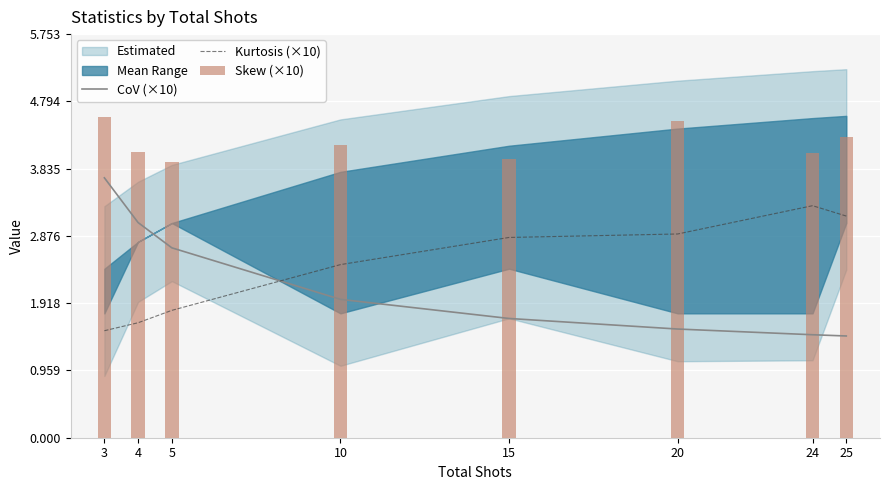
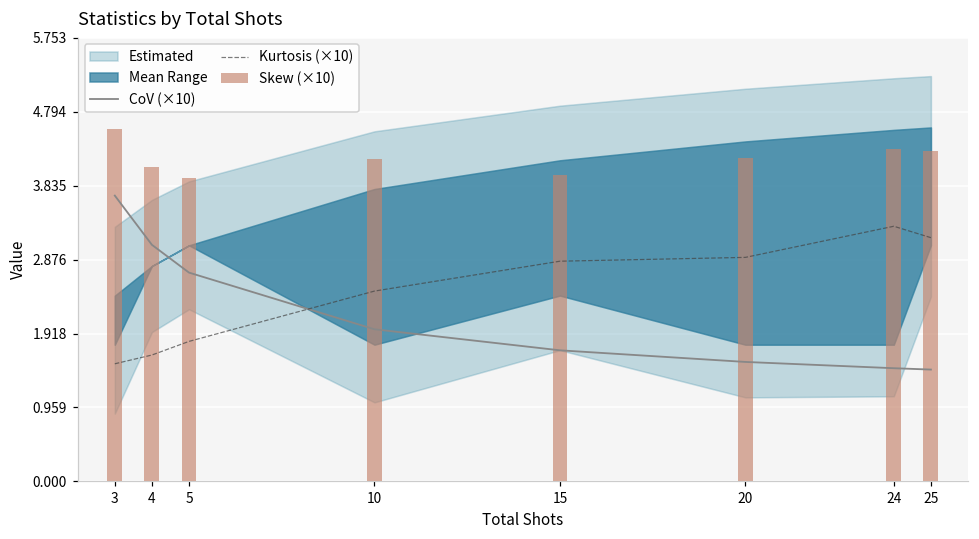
  {
    "Skew (×10)": {
      "3": 4.6,
      "4": 4.1,
      "5": 3.9,
      "10": 4.2,
      "15": 4.0,
-     "20": 4.5,
-     "24": 4.1,
+     "20": 4.2,
+     "24": 4.3,
      "25": 4.3
    }
  }
